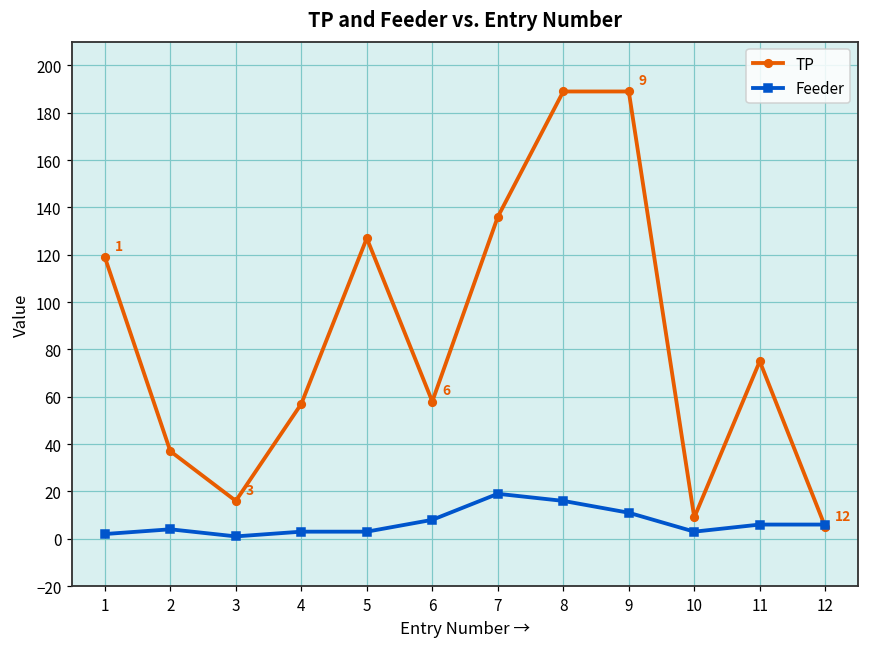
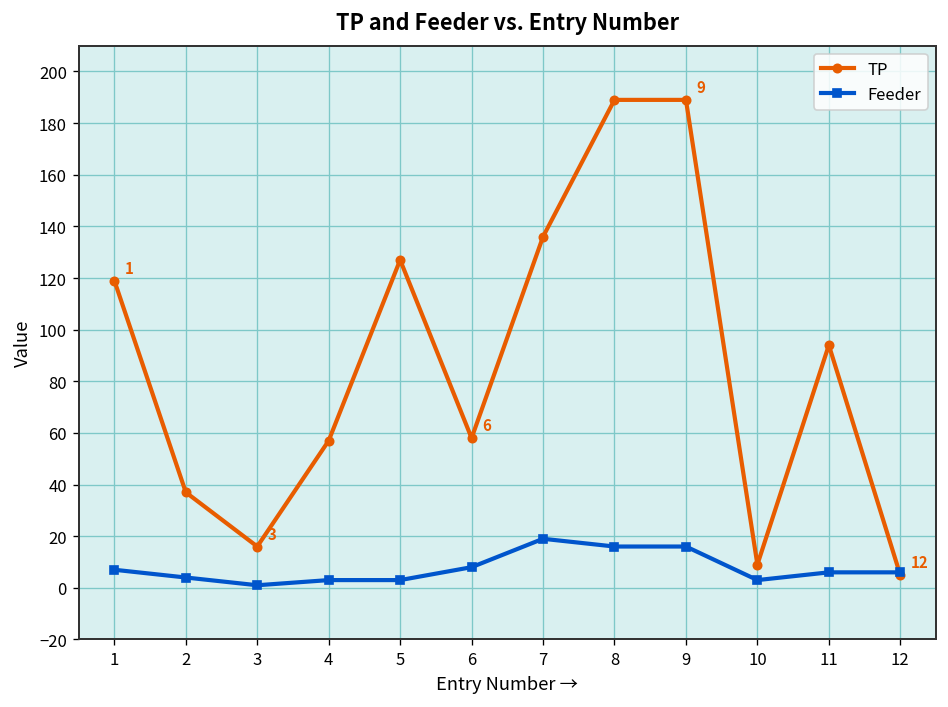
  {
    "TP": {
      "2": 37,
      "4": 57,
      "5": 127,
      "7": 136,
      "8": 189,
      "10": 9,
-     "11": 75
+     "11": 94
    },
    "Feeder": {
-     "1": 2,
+     "1": 7,
      "2": 4,
      "3": 1,
      "4": 3,
      "5": 3,
      "6": 8,
      "7": 19,
      "8": 16,
-     "9": 11,
+     "9": 16,
      "10": 3,
      "11": 6
    }
  }
